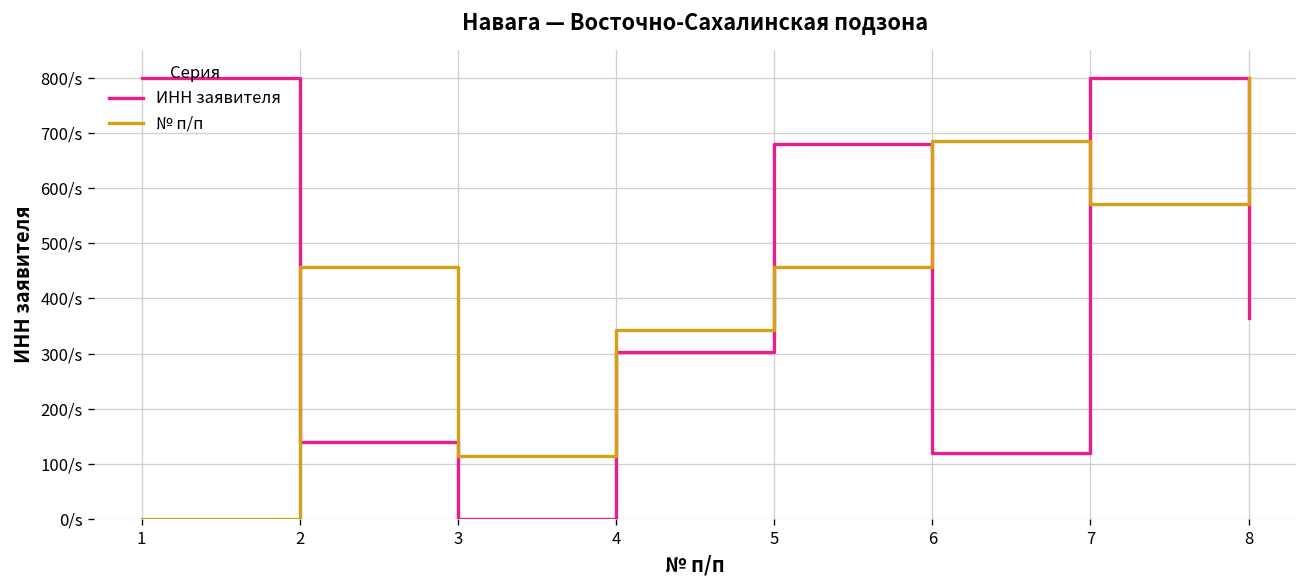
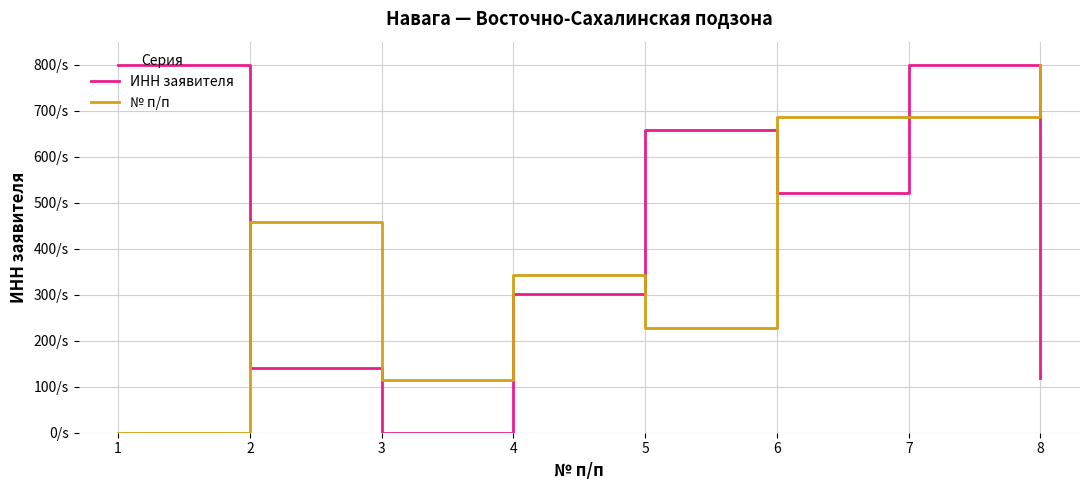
  {
    "ИНН заявителя": {
      "1": "800/s",
      "2": "140/s",
      "3": "0/s",
      "4": "300/s",
-     "5": "680/s",
-     "6": "120/s",
+     "5": "660/s",
+     "6": "520/s",
      "7": "800/s",
-     "8": "370/s"
+     "8": "120/s"
    },
    "№ п/п": {
      "1": "0/s",
      "2": "460/s",
      "3": "110/s",
      "4": "340/s",
-     "5": "460/s",
+     "5": "230/s",
      "6": "690/s",
-     "7": "570/s",
+     "7": "690/s",
      "8": "800/s"
    }
  }
